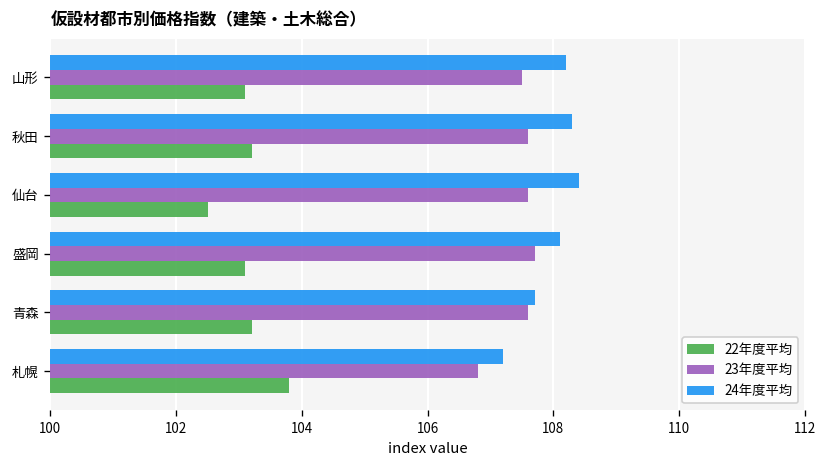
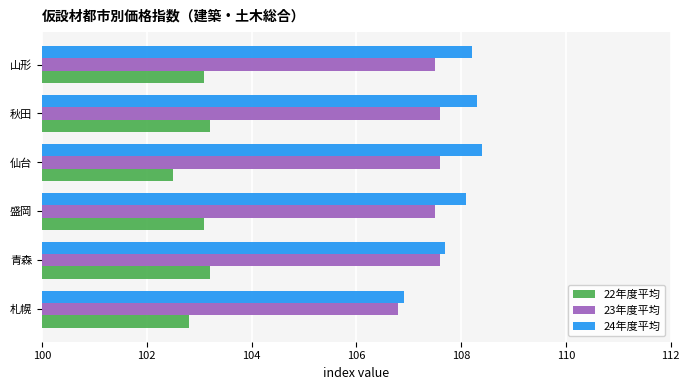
  {
    "22年度平均": {
      "山形": 103.1,
      "秋田": 103.2,
      "仙台": 102.5,
      "盛岡": 103.1,
      "青森": 103.2,
-     "札幌": 103.8
+     "札幌": 102.8
    },
    "23年度平均": {
      "山形": 107.5,
      "秋田": 107.6,
      "仙台": 107.6,
-     "盛岡": 107.7,
+     "盛岡": 107.5,
      "青森": 107.6,
      "札幌": 106.8
    },
    "24年度平均": {
      "山形": 108.2,
      "秋田": 108.3,
      "仙台": 108.4,
      "盛岡": 108.1,
      "青森": 107.7,
-     "札幌": 107.2
+     "札幌": 106.9
    }
  }
